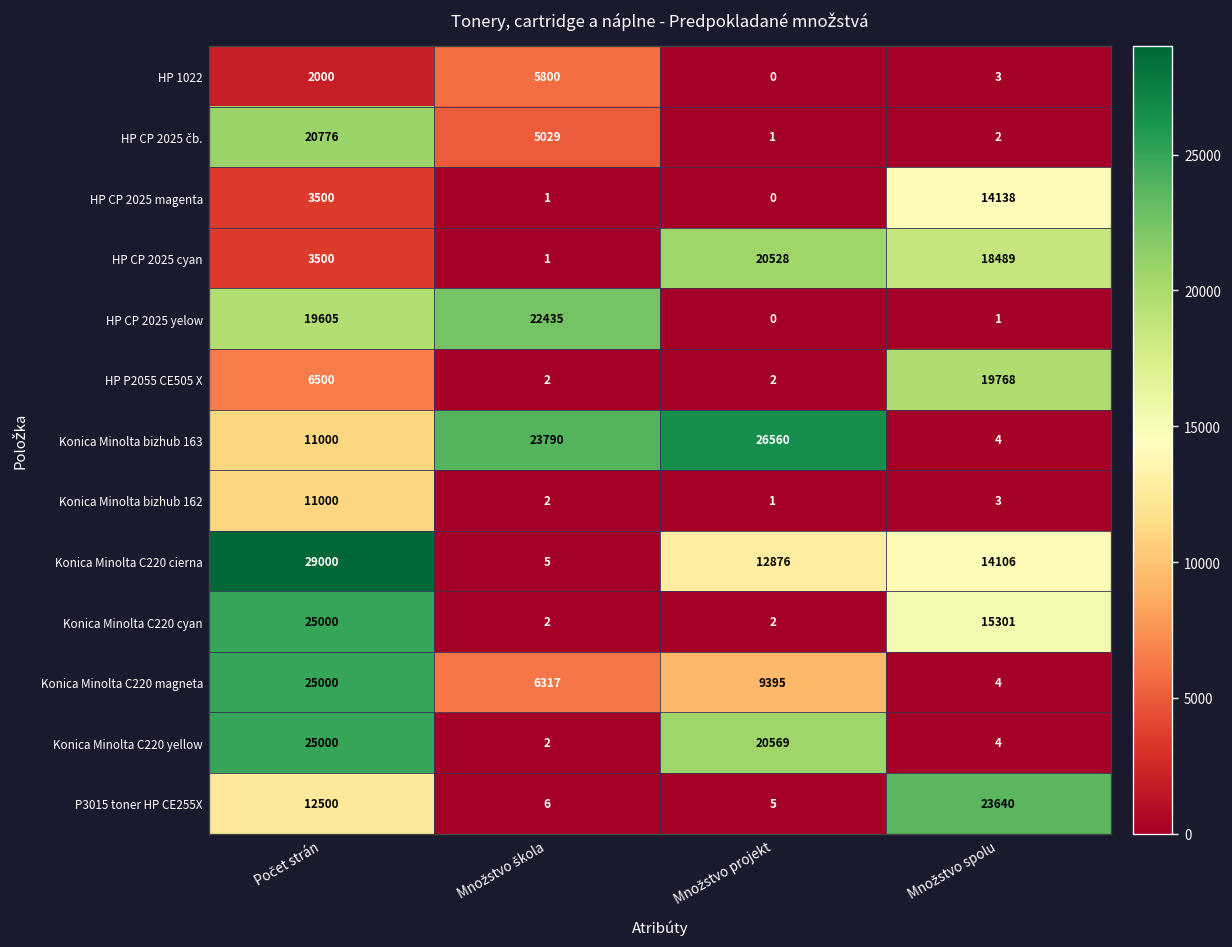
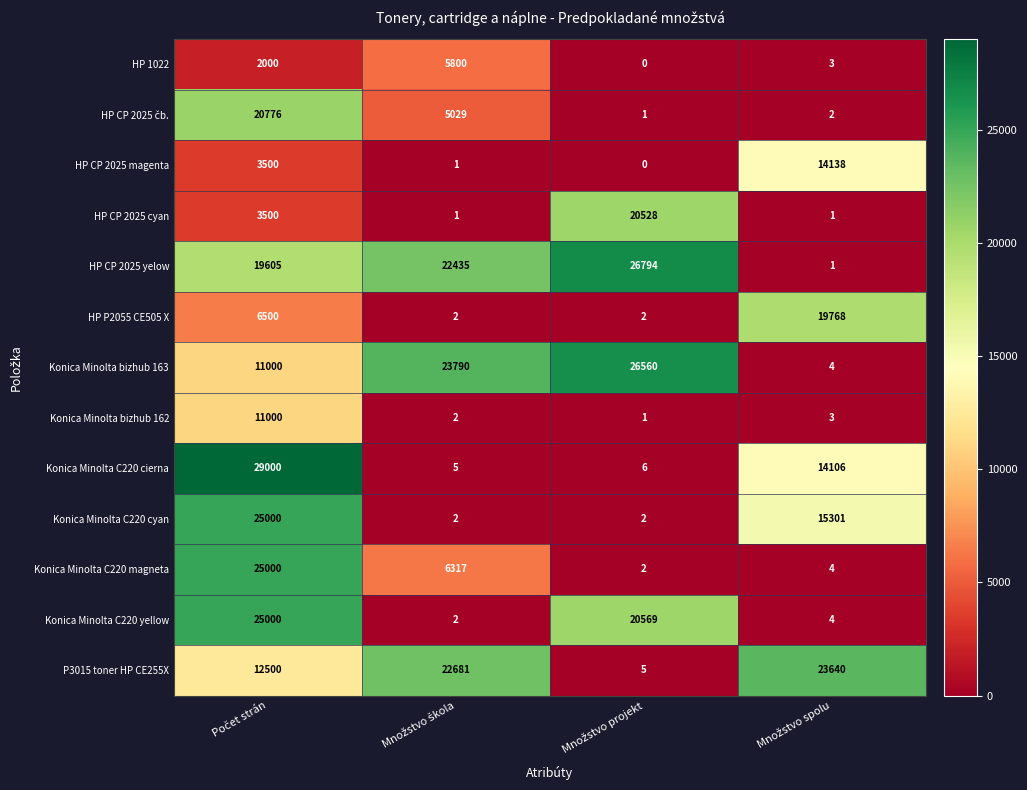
  {
    "HP 1022": {
      "Počet strán": 2000,
      "Množstvo škola": 5800,
      "Množstvo projekt": 0,
      "Množstvo spolu": 3
    },
    "HP CP 2025 čb.": {
      "Počet strán": 20776,
      "Množstvo škola": 5029,
      "Množstvo projekt": 1,
      "Množstvo spolu": 2
    },
    "HP CP 2025 magenta": {
      "Počet strán": 3500,
      "Množstvo škola": 1,
      "Množstvo projekt": 0,
      "Množstvo spolu": 14138
    },
    "HP CP 2025 cyan": {
      "Počet strán": 3500,
      "Množstvo škola": 1,
      "Množstvo projekt": 20528,
-     "Množstvo spolu": 18489
+     "Množstvo spolu": 1
    },
    "HP CP 2025 yelow": {
      "Počet strán": 19605,
      "Množstvo škola": 22435,
-     "Množstvo projekt": 0,
+     "Množstvo projekt": 26794,
      "Množstvo spolu": 1
    },
    "HP P2055 CE505 X": {
      "Počet strán": 6500,
      "Množstvo škola": 2,
      "Množstvo projekt": 2,
      "Množstvo spolu": 19768
    },
    "Konica Minolta bizhub 163": {
      "Počet strán": 11000,
      "Množstvo škola": 23790,
      "Množstvo projekt": 26560,
      "Množstvo spolu": 4
    },
    "Konica Minolta bizhub 162": {
      "Počet strán": 11000,
      "Množstvo škola": 2,
      "Množstvo projekt": 1,
      "Množstvo spolu": 3
    },
    "Konica Minolta C220 cierna": {
      "Počet strán": 29000,
      "Množstvo škola": 5,
-     "Množstvo projekt": 12876,
+     "Množstvo projekt": 6,
      "Množstvo spolu": 14106
    },
    "Konica Minolta C220 cyan": {
      "Počet strán": 25000,
      "Množstvo škola": 2,
      "Množstvo projekt": 2,
      "Množstvo spolu": 15301
    },
    "Konica Minolta C220 magneta": {
      "Počet strán": 25000,
      "Množstvo škola": 6317,
-     "Množstvo projekt": 9395,
+     "Množstvo projekt": 2,
      "Množstvo spolu": 4
    },
    "Konica Minolta C220 yellow": {
      "Počet strán": 25000,
      "Množstvo škola": 2,
      "Množstvo projekt": 20569,
      "Množstvo spolu": 4
    },
    "P3015 toner HP CE255X": {
      "Počet strán": 12500,
-     "Množstvo škola": 6,
+     "Množstvo škola": 22681,
      "Množstvo projekt": 5,
      "Množstvo spolu": 23640
    }
  }
